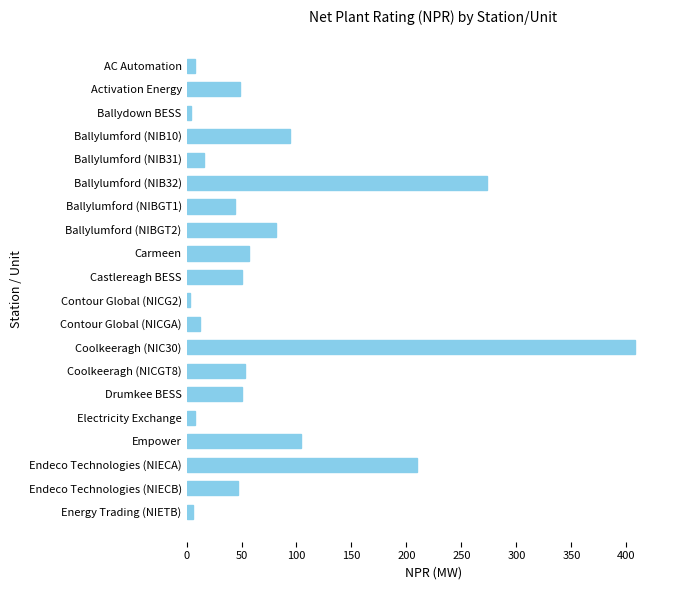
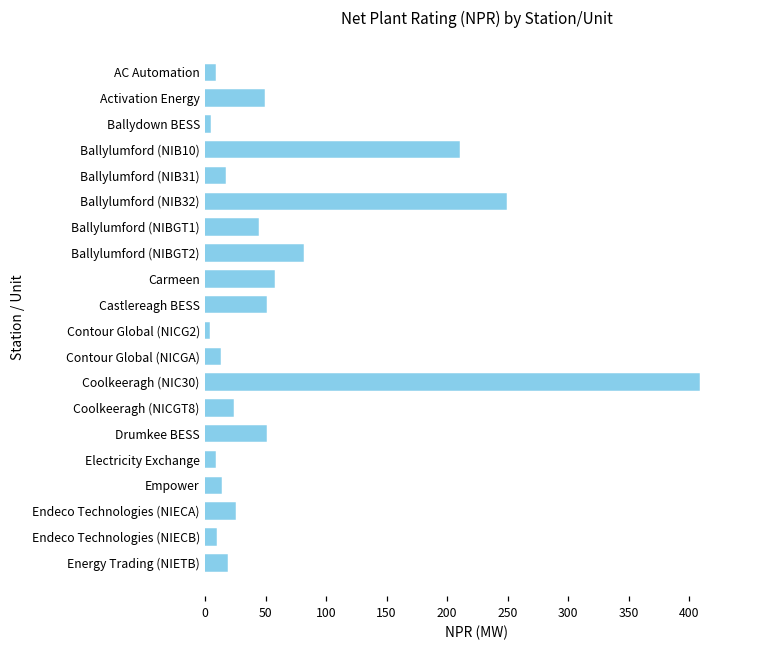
  {
    "AC Automation": 8,
    "Activation Energy": 49,
    "Ballydown BESS": 4,
-   "Ballylumford (NIB10)": 94,
+   "Ballylumford (NIB10)": 210,
    "Ballylumford (NIB31)": 16,
-   "Ballylumford (NIB32)": 273,
+   "Ballylumford (NIB32)": 249,
    "Ballylumford (NIBGT1)": 44,
    "Ballylumford (NIBGT2)": 81,
    "Carmeen": 57,
    "Castlereagh BESS": 50,
    "Contour Global (NICG2)": 3,
    "Contour Global (NICGA)": 12,
    "Coolkeeragh (NIC30)": 408,
-   "Coolkeeragh (NICGT8)": 53,
+   "Coolkeeragh (NICGT8)": 23,
    "Drumkee BESS": 50,
    "Electricity Exchange": 8,
-   "Empower": 104,
-   "Endeco Technologies (NIECA)": 210,
-   "Endeco Technologies (NIECB)": 47,
-   "Energy Trading (NIETB)": 6
+   "Empower": 13,
+   "Endeco Technologies (NIECA)": 25,
+   "Endeco Technologies (NIECB)": 9,
+   "Energy Trading (NIETB)": 18
  }
